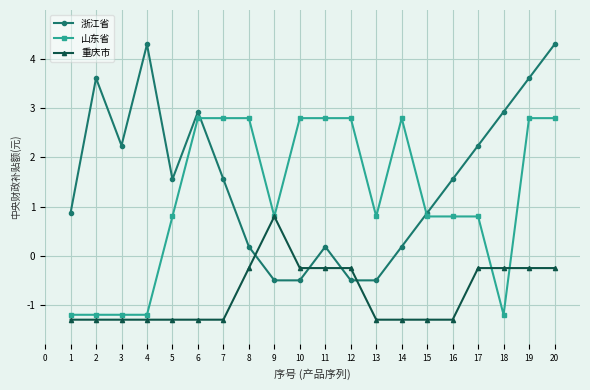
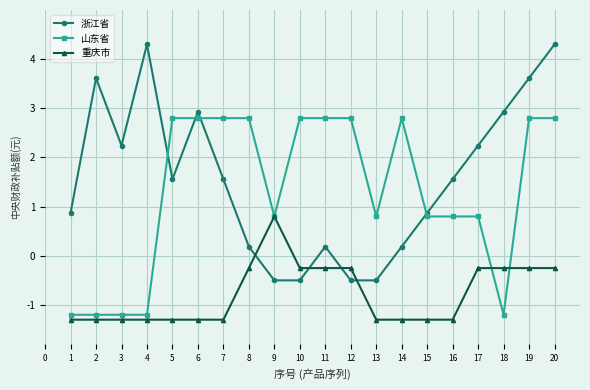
  {
    "山东省": {
      "1": -1.2,
      "2": -1.2,
      "3": -1.2,
      "4": -1.2,
-     "5": 0.8,
+     "5": 2.8,
      "6": 2.8,
      "7": 2.8,
      "8": 2.8,
      "10": 2.8,
      "11": 2.8,
      "12": 2.8,
      "13": 0.8,
      "14": 2.8,
      "15": 0.8,
      "16": 0.8,
      "17": 0.8,
      "18": -1.2,
      "19": 2.8,
      "20": 2.8
    }
  }
